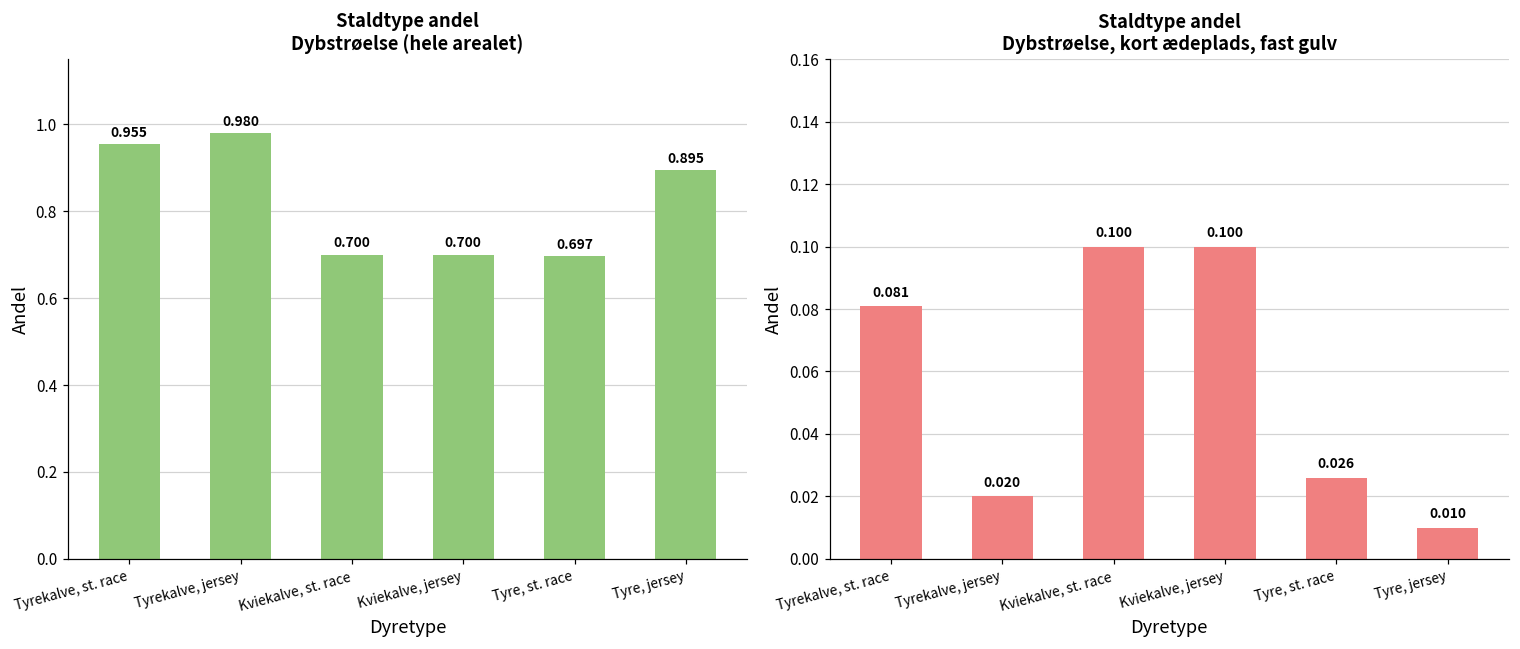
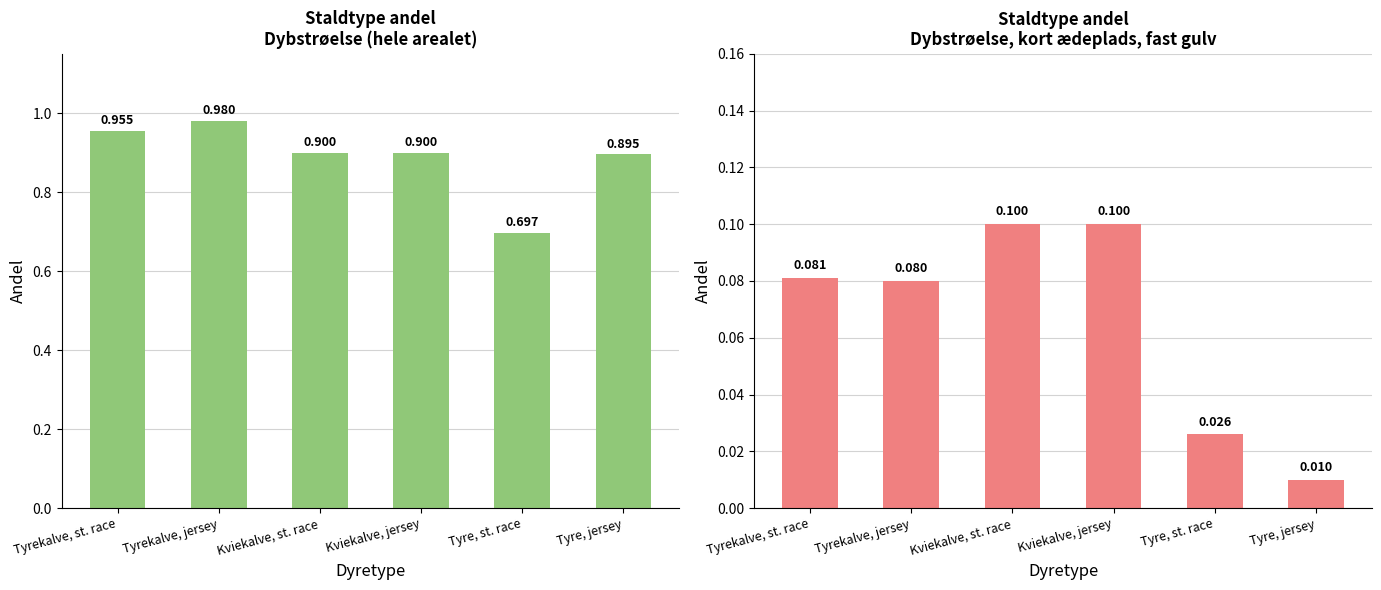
  {
    "Staldtype andel Dybstrøelse (hele arealet)": {
      "Tyrekalve, st. race": 0.955,
      "Tyrekalve, jersey": 0.980,
-     "Kviekalve, st. race": 0.700,
-     "Kviekalve, jersey": 0.700,
+     "Kviekalve, st. race": 0.900,
+     "Kviekalve, jersey": 0.900,
      "Tyre, st. race": 0.697,
      "Tyre, jersey": 0.895
    },
    "Staldtype andel Dybstrøelse, kort ædeplads, fast gulv": {
      "Tyrekalve, st. race": 0.081,
-     "Tyrekalve, jersey": 0.020,
+     "Tyrekalve, jersey": 0.080,
      "Kviekalve, st. race": 0.100,
      "Kviekalve, jersey": 0.100,
      "Tyre, st. race": 0.026,
      "Tyre, jersey": 0.010
    }
  }
